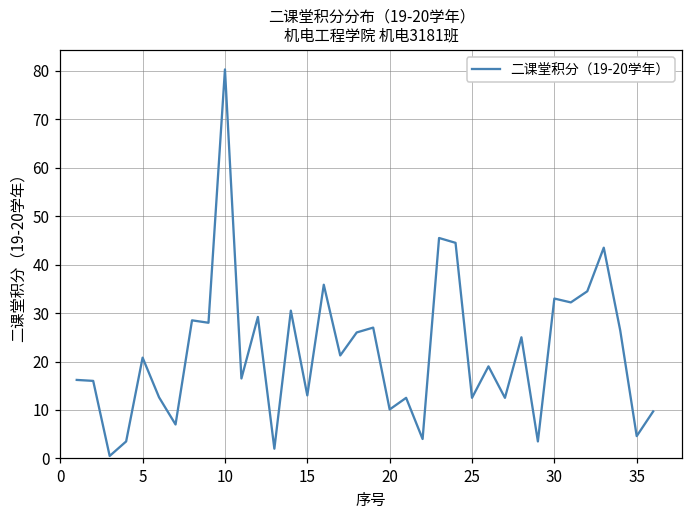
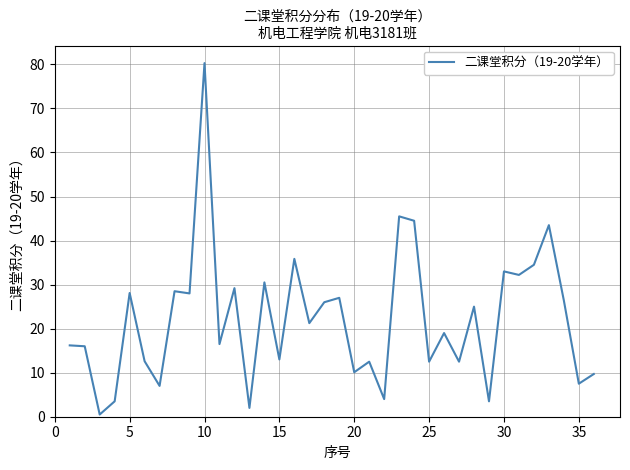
  {
-   "5": 21,
+   "5": 28,
    "10": 80,
    "15": 13,
    "20": 10,
    "25": 13,
    "30": 33,
-   "35": 5
+   "35": 8
  }
